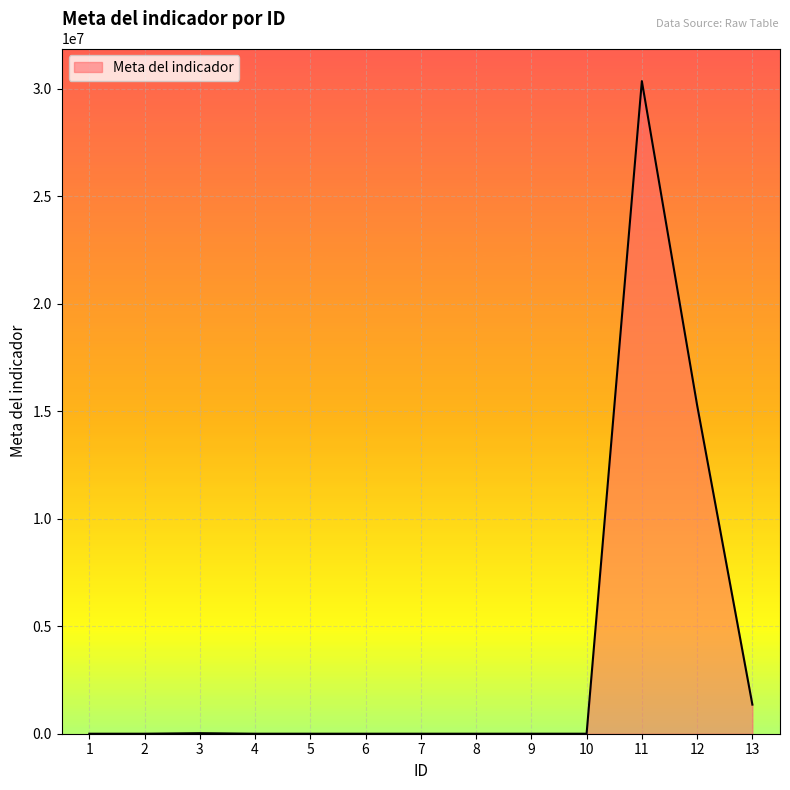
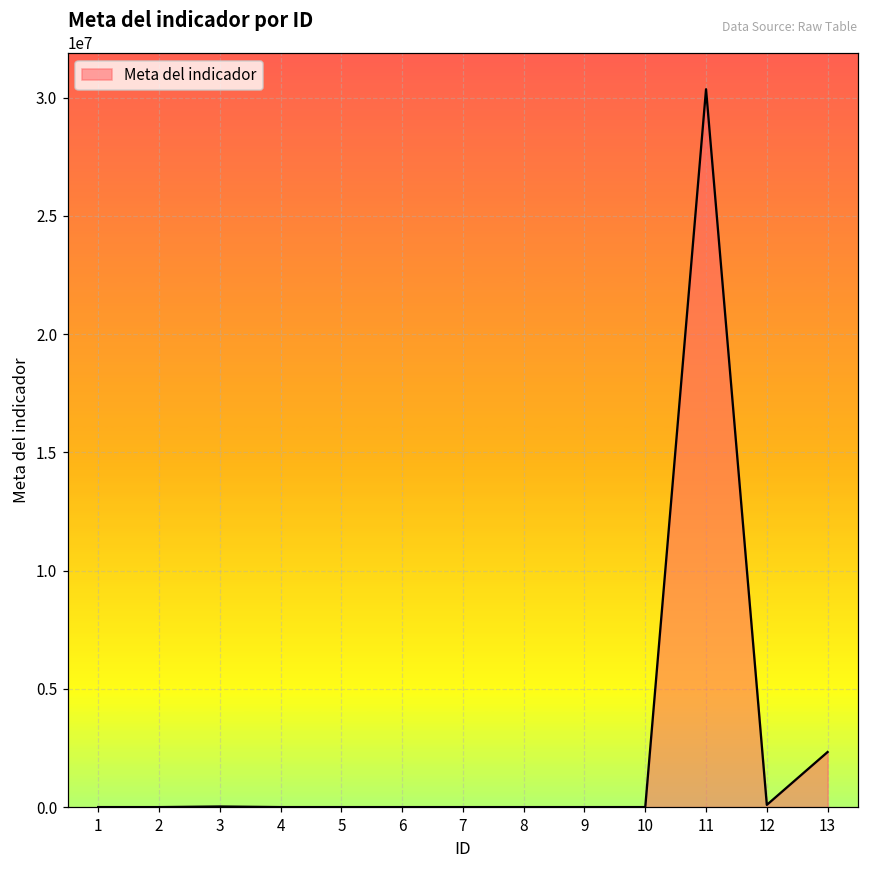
  {
    "1": 0,
    "2": 0,
    "3": 0,
    "4": 0,
    "5": 0,
    "6": 0,
    "7": 0,
    "8": 0,
    "9": 0,
    "10": 0,
    "11": 30300000,
-   "12": 15300000,
-   "13": 1400000
+   "12": 100000,
+   "13": 2300000
  }
